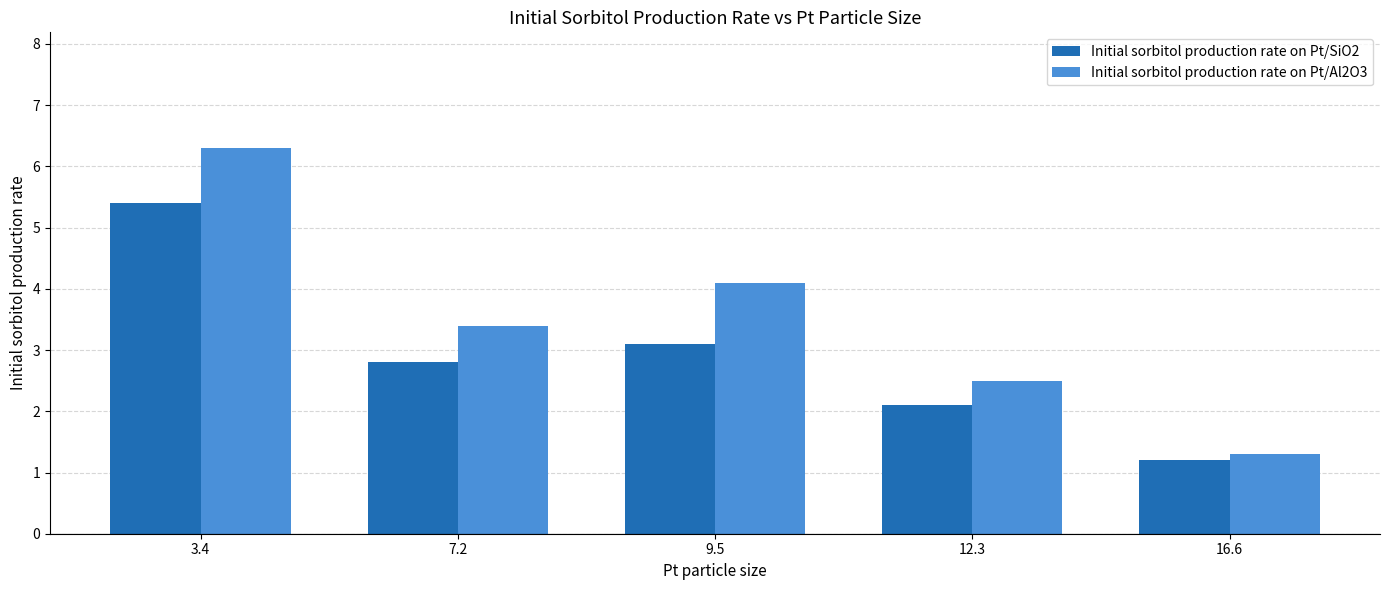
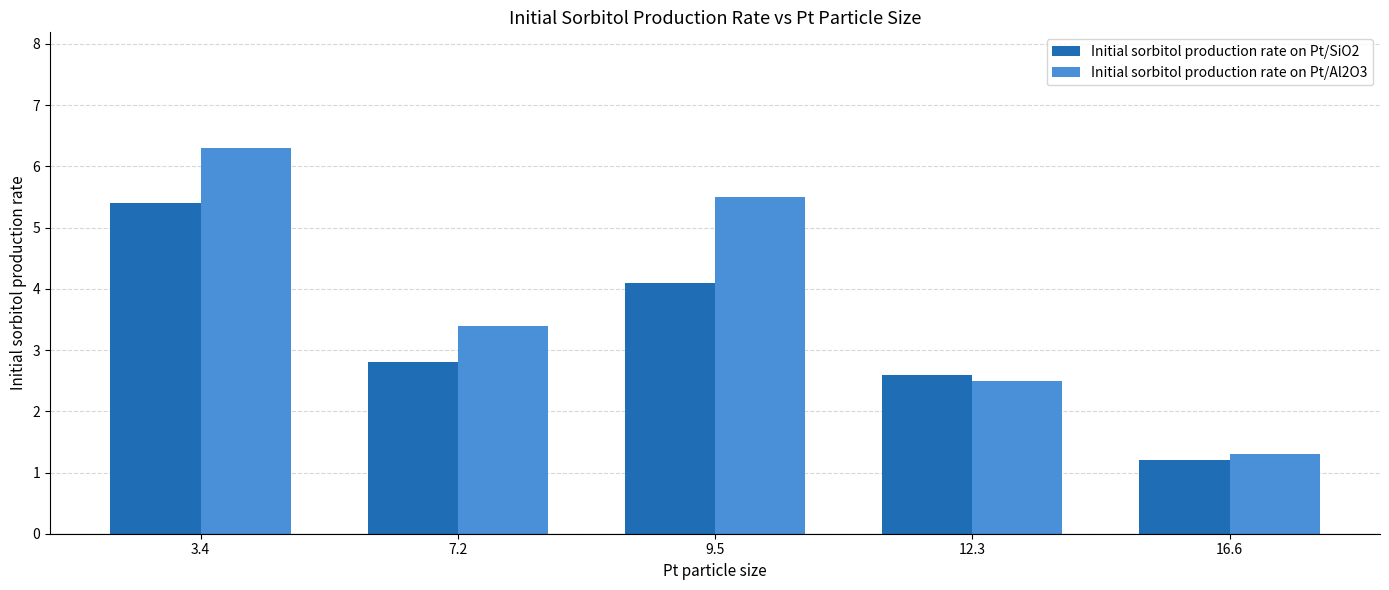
  {
    "Initial sorbitol production rate on Pt/SiO2": {
      "3.4": 5.4,
      "7.2": 2.8,
-     "9.5": 3.1,
-     "12.3": 2.1,
+     "9.5": 4.1,
+     "12.3": 2.6,
      "16.6": 1.2
    },
    "Initial sorbitol production rate on Pt/Al2O3": {
      "3.4": 6.3,
      "7.2": 3.4,
-     "9.5": 4.1,
+     "9.5": 5.5,
      "12.3": 2.5,
      "16.6": 1.3
    }
  }
